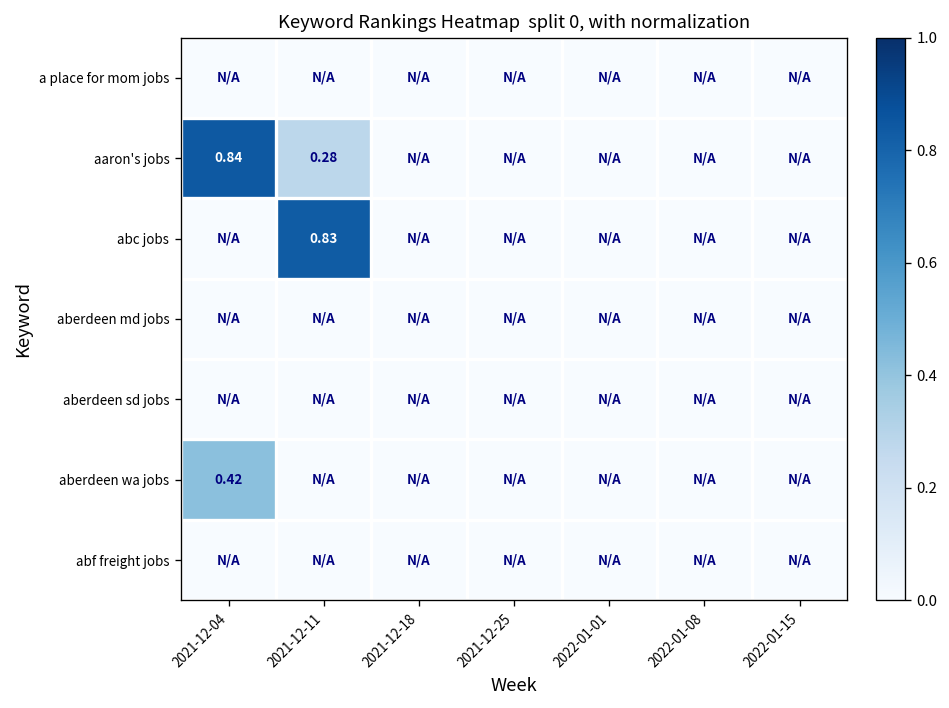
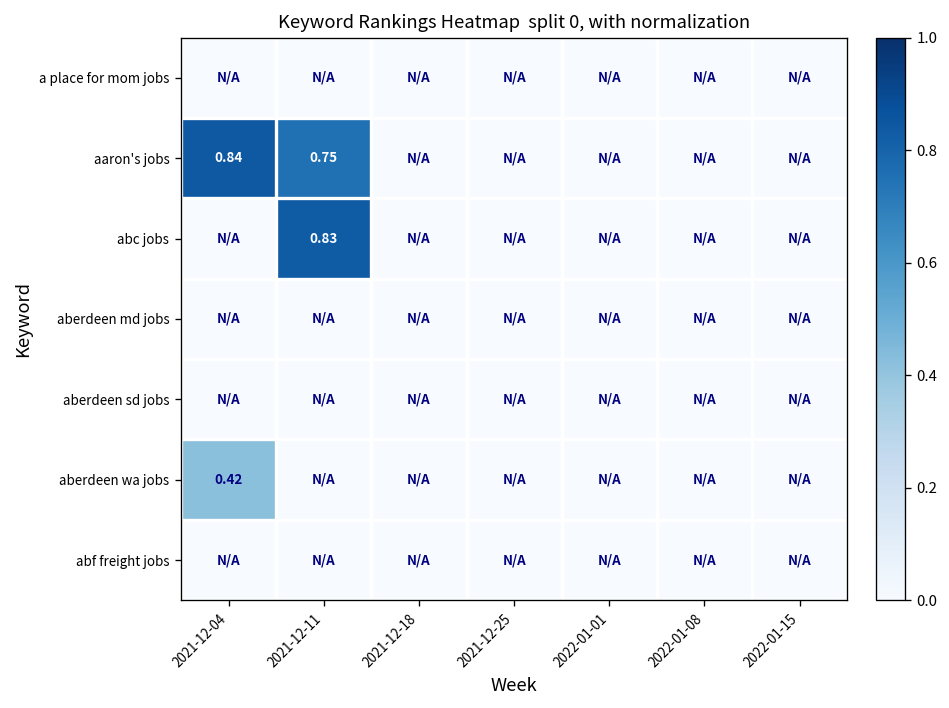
  {
    "aaron's jobs": {
      "2021-12-04": 0.84,
-     "2021-12-11": 0.28
+     "2021-12-11": 0.75
    },
    "abc jobs": {
      "2021-12-11": 0.83
    },
    "aberdeen wa jobs": {
      "2021-12-04": 0.42
    }
  }
